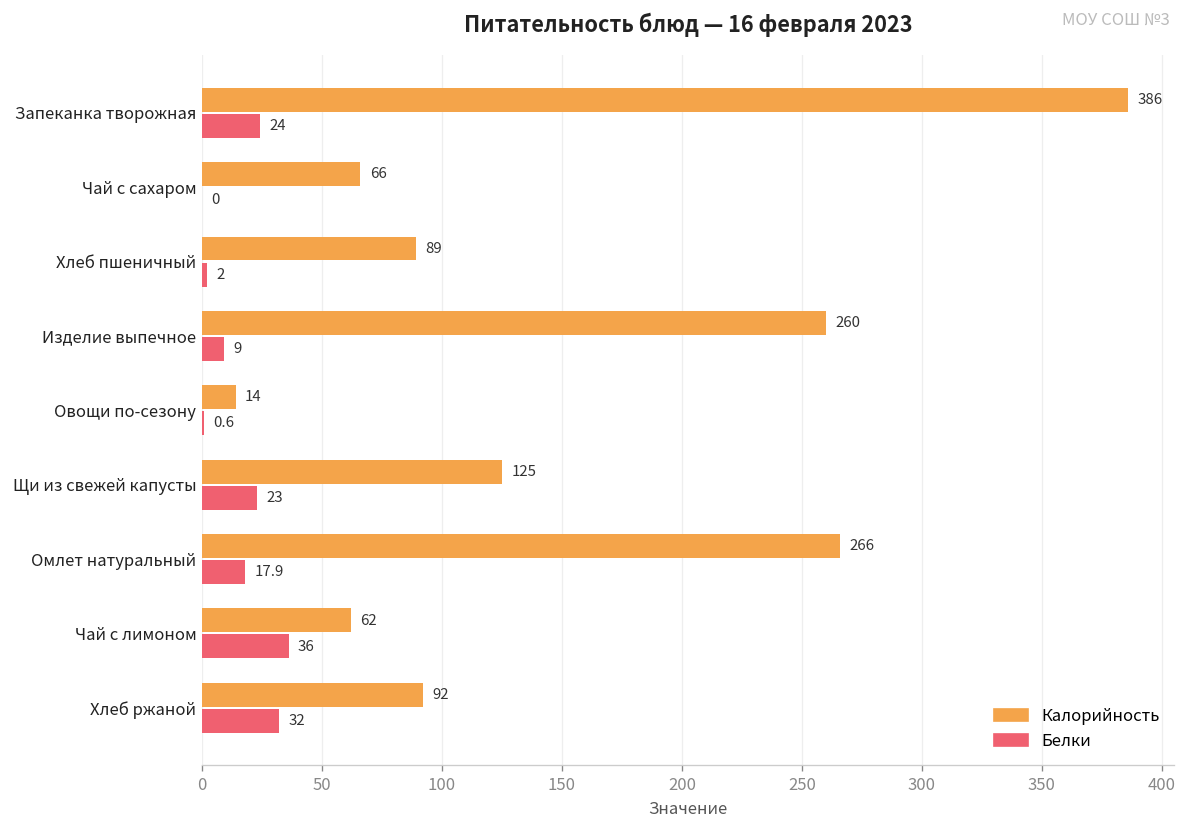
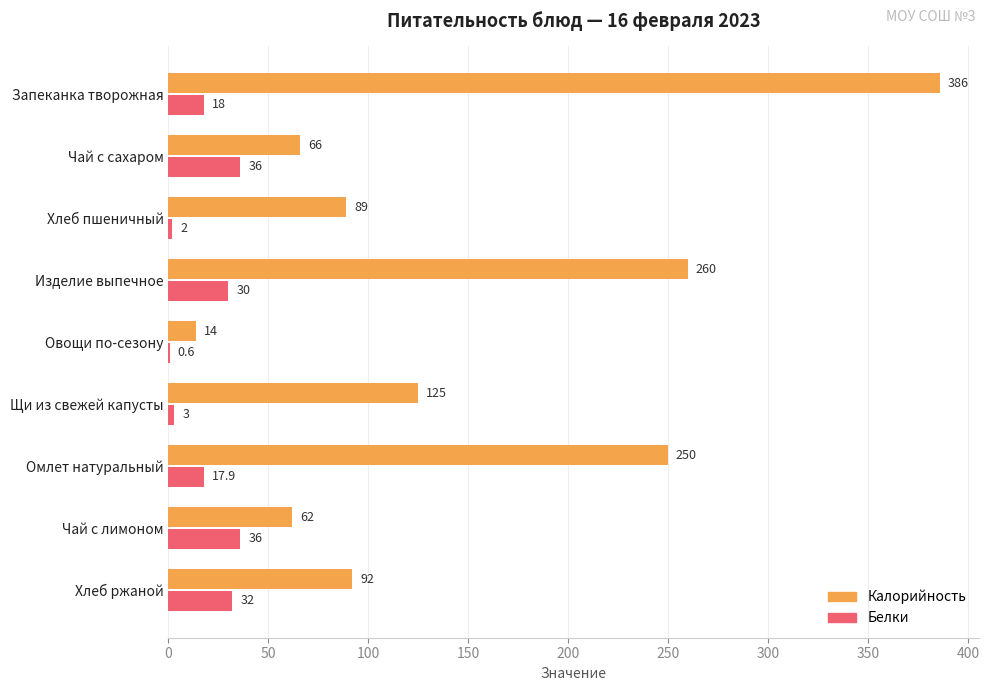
  {
    "Калорийность": {
      "Запеканка творожная": 386,
      "Чай с сахаром": 66,
      "Хлеб пшеничный": 89,
      "Изделие выпечное": 260,
      "Овощи по-сезону": 14,
      "Щи из свежей капусты": 125,
-     "Омлет натуральный": 266,
+     "Омлет натуральный": 250,
      "Чай с лимоном": 62,
      "Хлеб ржаной": 92
    },
    "Белки": {
-     "Запеканка творожная": 24,
-     "Чай с сахаром": 0,
+     "Запеканка творожная": 18,
+     "Чай с сахаром": 36,
      "Хлеб пшеничный": 2,
-     "Изделие выпечное": 9,
+     "Изделие выпечное": 30,
      "Овощи по-сезону": 0.6,
-     "Щи из свежей капусты": 23,
+     "Щи из свежей капусты": 3,
      "Омлет натуральный": 17.9,
      "Чай с лимоном": 36,
      "Хлеб ржаной": 32
    }
  }
